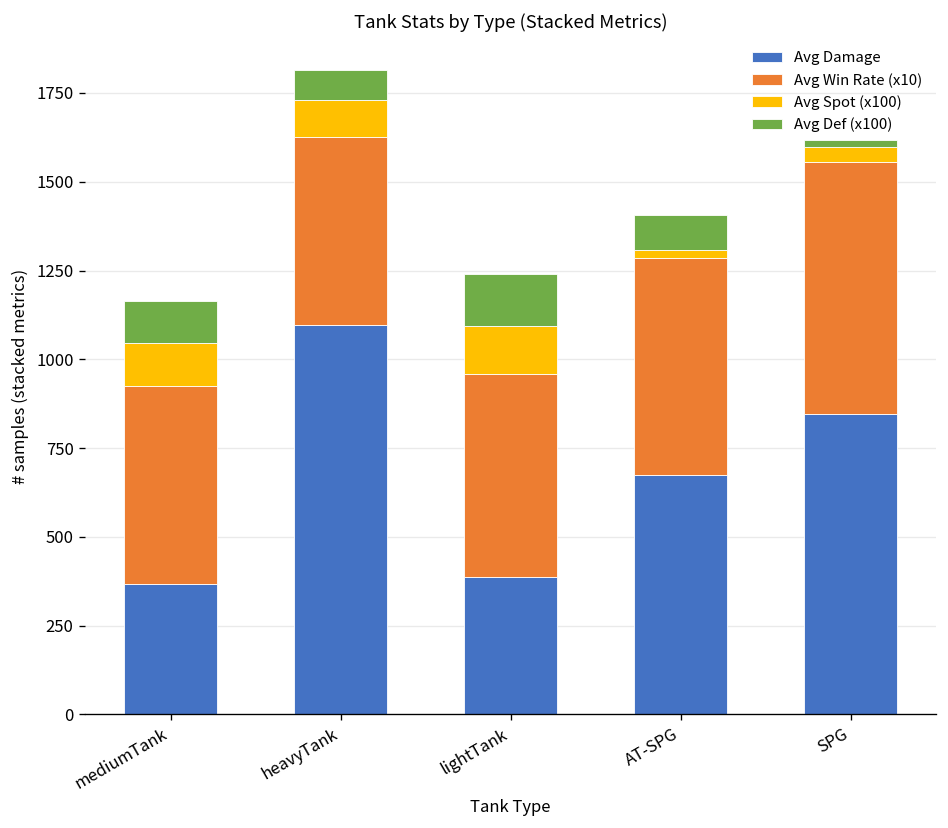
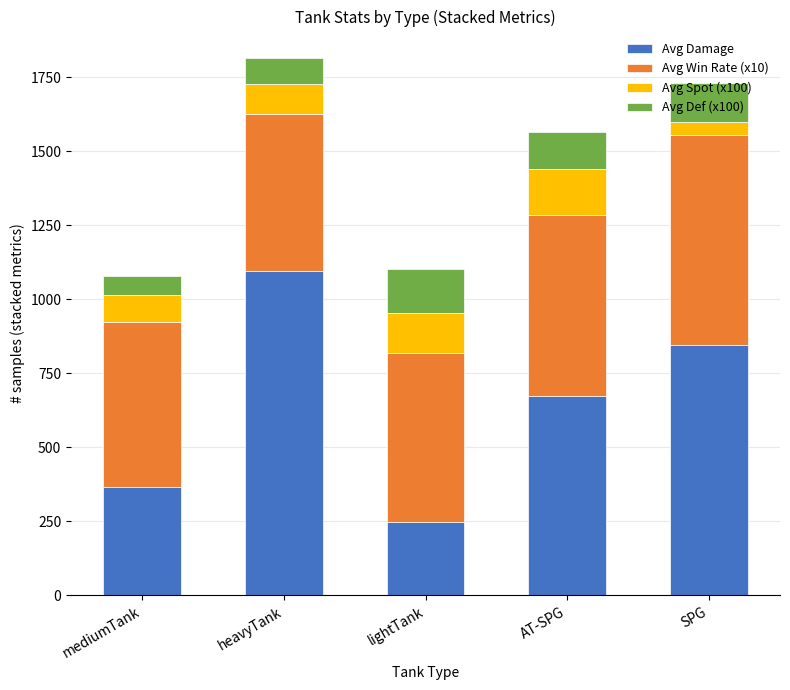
  {
    "Avg Damage": {
      "mediumTank": 370,
      "heavyTank": 1100,
-     "lightTank": 390,
+     "lightTank": 250,
      "AT-SPG": 670,
      "SPG": 850
    },
    "Avg Win Rate (x10)": {
      "mediumTank": 560,
      "heavyTank": 530,
      "lightTank": 570,
      "AT-SPG": 610,
      "SPG": 710
    },
    "Avg Spot (x100)": {
-     "mediumTank": 120,
+     "mediumTank": 90,
      "heavyTank": 100,
      "lightTank": 140,
-     "AT-SPG": 20,
+     "AT-SPG": 160,
      "SPG": 40
    },
    "Avg Def (x100)": {
-     "mediumTank": 120,
+     "mediumTank": 60,
      "heavyTank": 90,
      "lightTank": 150,
-     "AT-SPG": 100,
-     "SPG": 20
+     "AT-SPG": 130,
+     "SPG": 130
    }
  }
